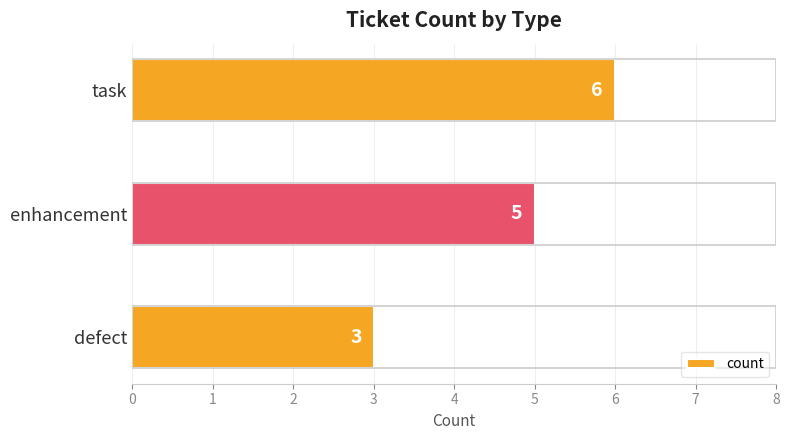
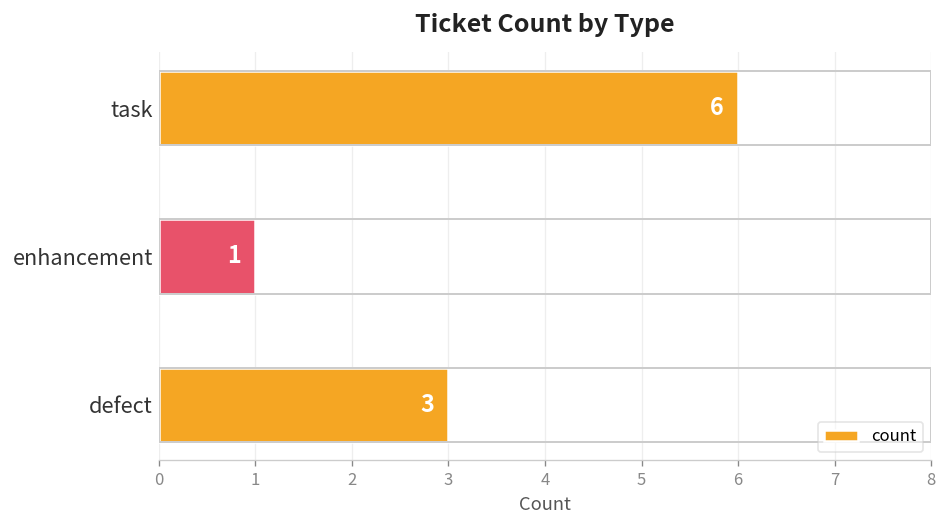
  {
    "task": 6,
-   "enhancement": 5,
+   "enhancement": 1,
    "defect": 3
  }
